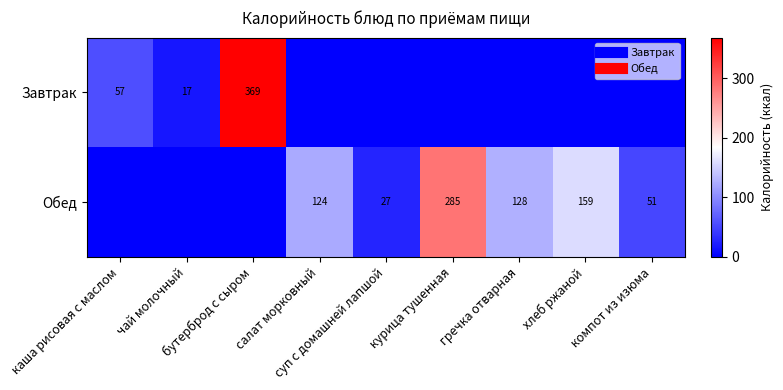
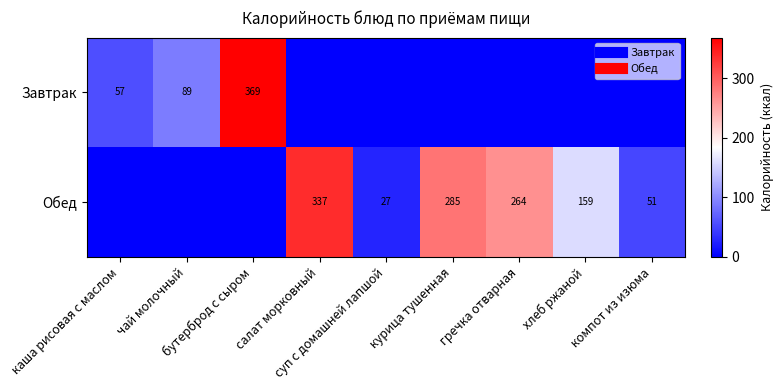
  {
    "Завтрак": {
      "каша рисовая с маслом": 57,
-     "чай молочный": 17,
+     "чай молочный": 89,
      "бутерброд с сыром": 369
    },
    "Обед": {
-     "салат морковный": 124,
+     "салат морковный": 337,
      "суп с домашней лапшой": 27,
      "курица тушенная": 285,
-     "гречка отварная": 128,
+     "гречка отварная": 264,
      "хлеб ржаной": 159,
      "компот из изюма": 51
    }
  }
